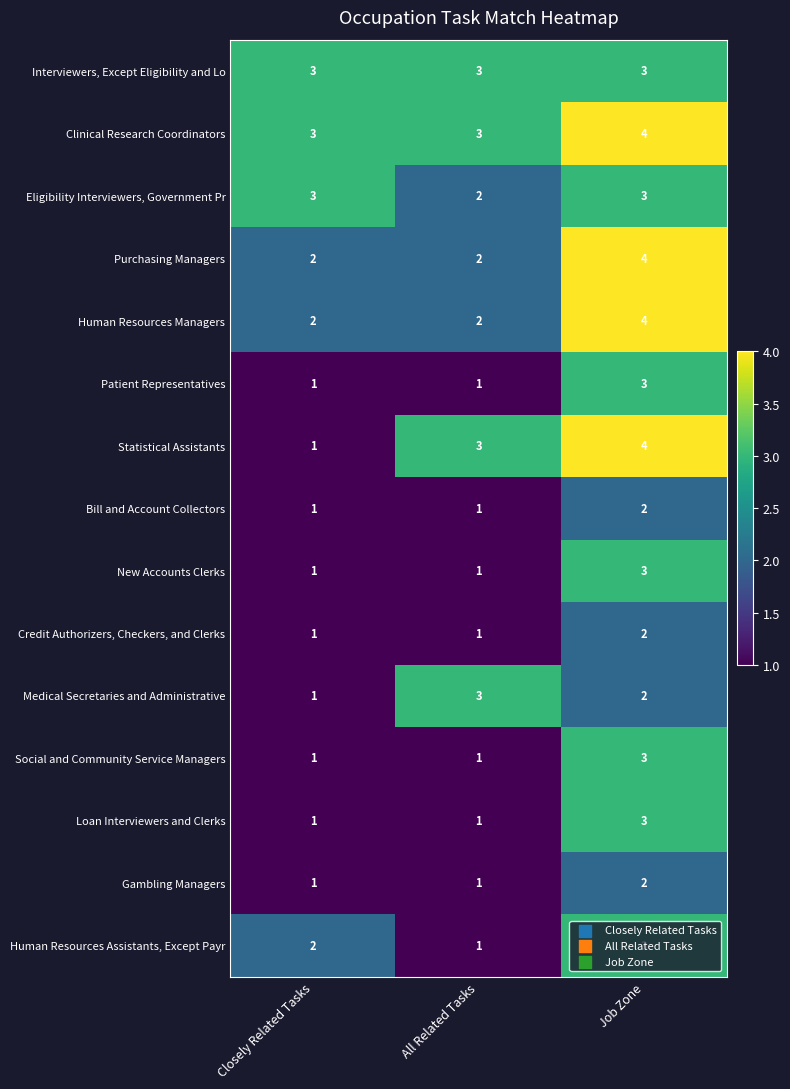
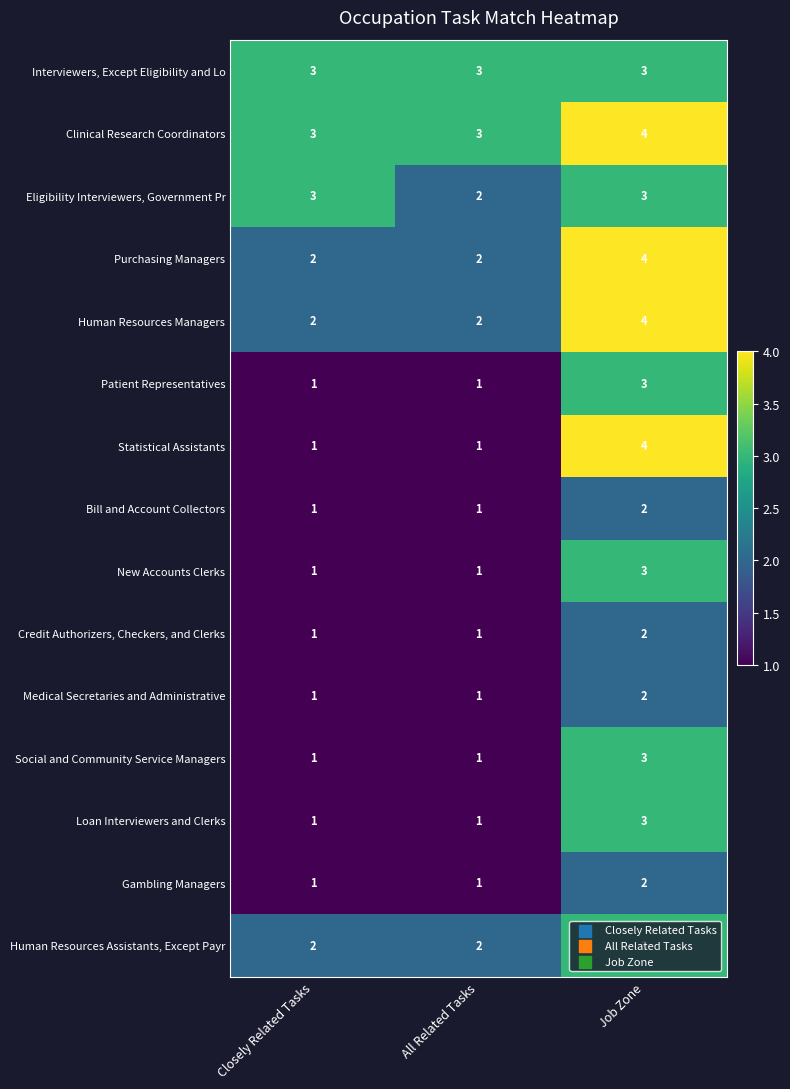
  {
    "Interviewers, Except Eligibility and Lo": {
      "Closely Related Tasks": 3,
      "All Related Tasks": 3,
      "Job Zone": 3
    },
    "Clinical Research Coordinators": {
      "Closely Related Tasks": 3,
      "All Related Tasks": 3,
      "Job Zone": 4
    },
    "Eligibility Interviewers, Government Pr": {
      "Closely Related Tasks": 3,
      "All Related Tasks": 2,
      "Job Zone": 3
    },
    "Purchasing Managers": {
      "Closely Related Tasks": 2,
      "All Related Tasks": 2,
      "Job Zone": 4
    },
    "Human Resources Managers": {
      "Closely Related Tasks": 2,
      "All Related Tasks": 2,
      "Job Zone": 4
    },
    "Patient Representatives": {
      "Closely Related Tasks": 1,
      "All Related Tasks": 1,
      "Job Zone": 3
    },
    "Statistical Assistants": {
      "Closely Related Tasks": 1,
-     "All Related Tasks": 3,
+     "All Related Tasks": 1,
      "Job Zone": 4
    },
    "Bill and Account Collectors": {
      "Closely Related Tasks": 1,
      "All Related Tasks": 1,
      "Job Zone": 2
    },
    "New Accounts Clerks": {
      "Closely Related Tasks": 1,
      "All Related Tasks": 1,
      "Job Zone": 3
    },
    "Credit Authorizers, Checkers, and Clerks": {
      "Closely Related Tasks": 1,
      "All Related Tasks": 1,
      "Job Zone": 2
    },
    "Medical Secretaries and Administrative": {
      "Closely Related Tasks": 1,
-     "All Related Tasks": 3,
+     "All Related Tasks": 1,
      "Job Zone": 2
    },
    "Social and Community Service Managers": {
      "Closely Related Tasks": 1,
      "All Related Tasks": 1,
      "Job Zone": 3
    },
    "Loan Interviewers and Clerks": {
      "Closely Related Tasks": 1,
      "All Related Tasks": 1,
      "Job Zone": 3
    },
    "Gambling Managers": {
      "Closely Related Tasks": 1,
      "All Related Tasks": 1,
      "Job Zone": 2
    },
    "Human Resources Assistants, Except Payr": {
      "Closely Related Tasks": 2,
-     "All Related Tasks": 1
+     "All Related Tasks": 2
    }
  }
